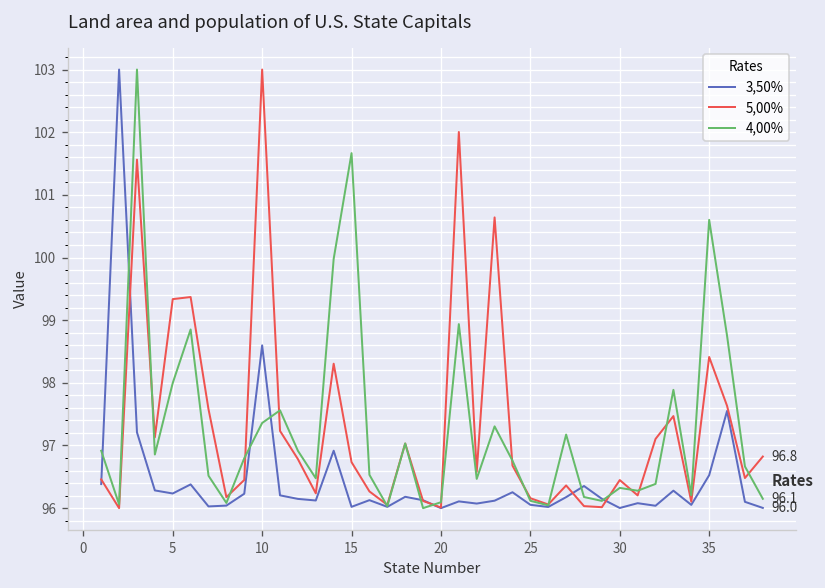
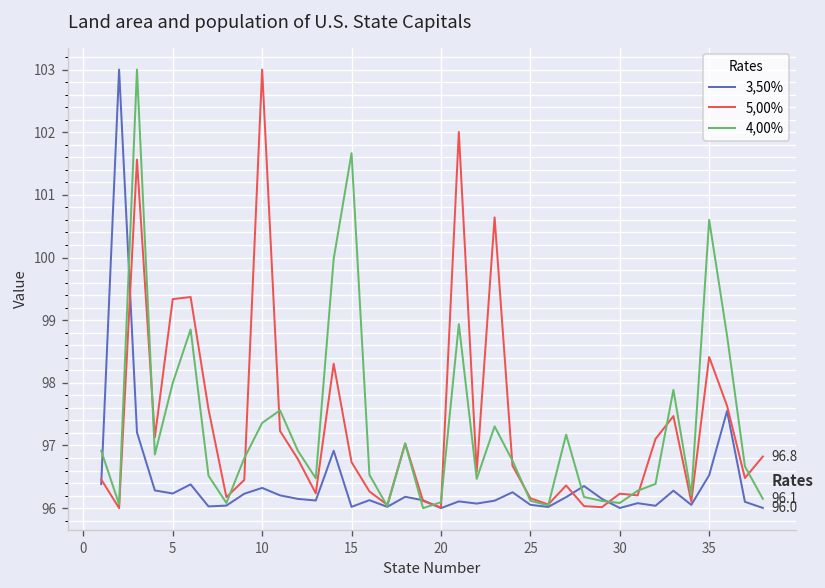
  {
    "3,50%": {
      "5": 96.2,
-     "10": 98.6,
+     "10": 96.3,
      "15": 96.0,
      "25": 96.1,
      "30": 96.0,
      "35": 96.5
    },
    "5,00%": {
      "5": 99.3,
      "10": 103.0,
      "15": 96.7,
-     "30": 96.4,
+     "30": 96.2,
      "35": 98.4
    },
    "4,00%": {
      "5": 98.0,
      "10": 97.4,
      "15": 101.7,
      "20": 96.1,
-     "30": 96.3,
+     "30": 96.1,
      "35": 100.6
    }
  }
